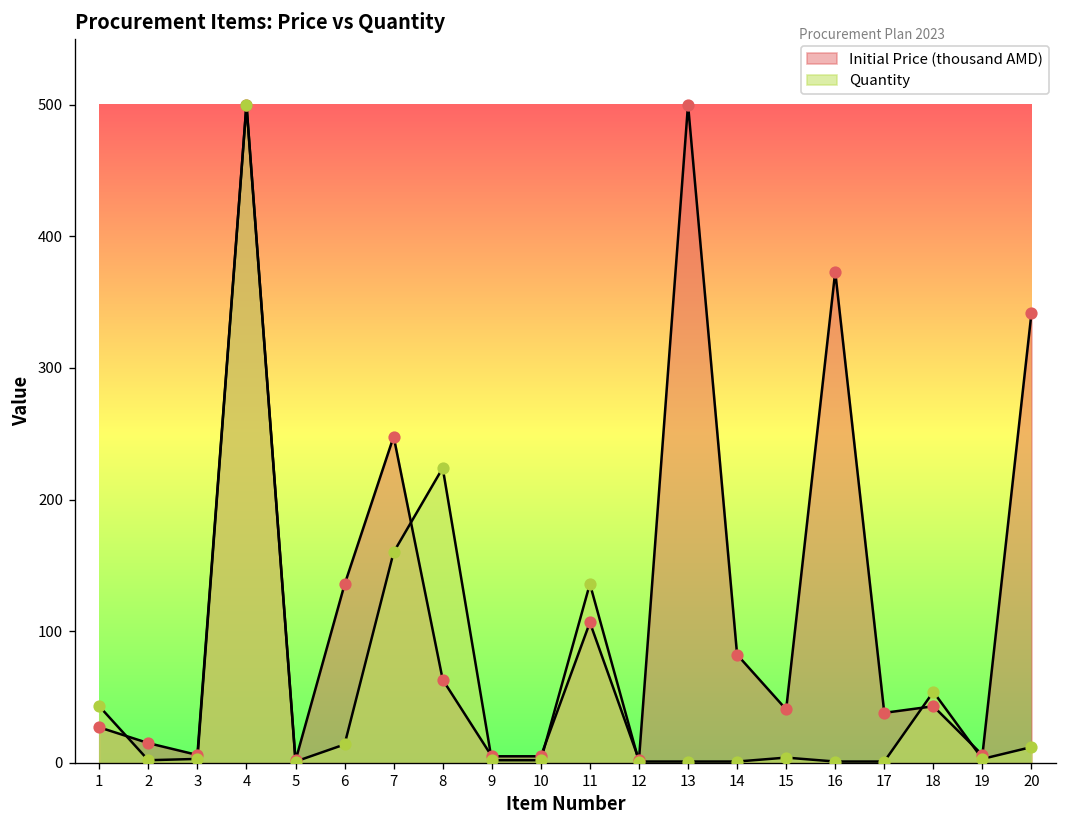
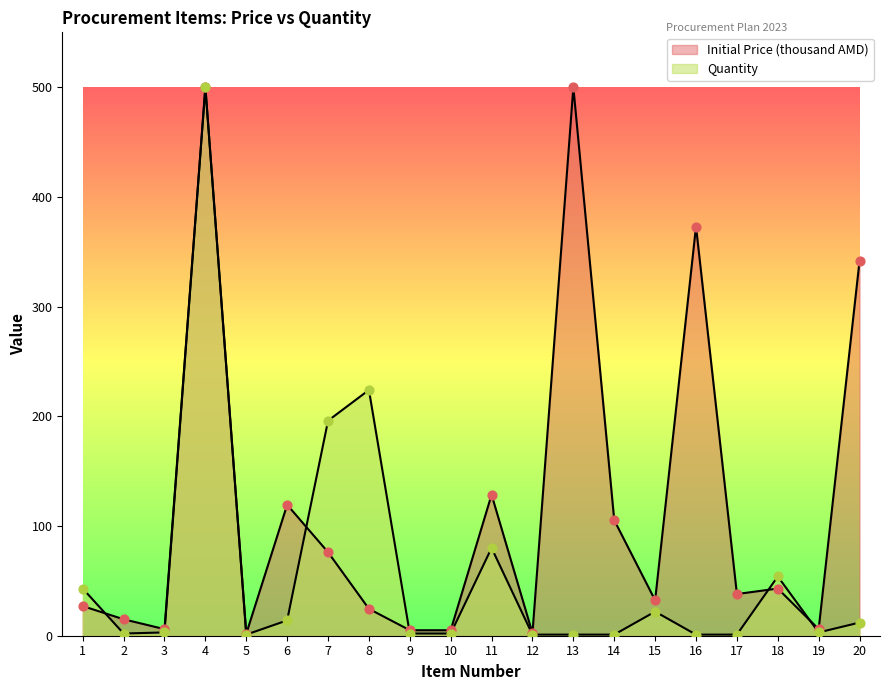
  {
    "Initial Price (thousand AMD)": {
      "1": 27,
      "2": 15,
      "3": 6,
-     "6": 136,
-     "7": 248,
-     "8": 63,
+     "6": 119,
+     "7": 76,
+     "8": 25,
      "9": 5,
      "10": 5,
-     "11": 107,
+     "11": 129,
      "13": 500,
-     "14": 82,
-     "15": 41,
+     "14": 105,
+     "15": 32,
      "16": 373,
      "17": 38,
      "18": 43,
      "19": 6,
      "20": 342
    },
    "Quantity": {
      "1": 43,
      "2": 2,
      "3": 3,
      "6": 14,
-     "7": 160,
+     "7": 196,
      "8": 224,
      "9": 2,
      "10": 2,
-     "11": 136,
+     "11": 80,
      "13": 1,
      "14": 1,
-     "15": 4,
+     "15": 22,
      "16": 1,
      "17": 1,
      "18": 54,
      "19": 3,
      "20": 12
    }
  }
